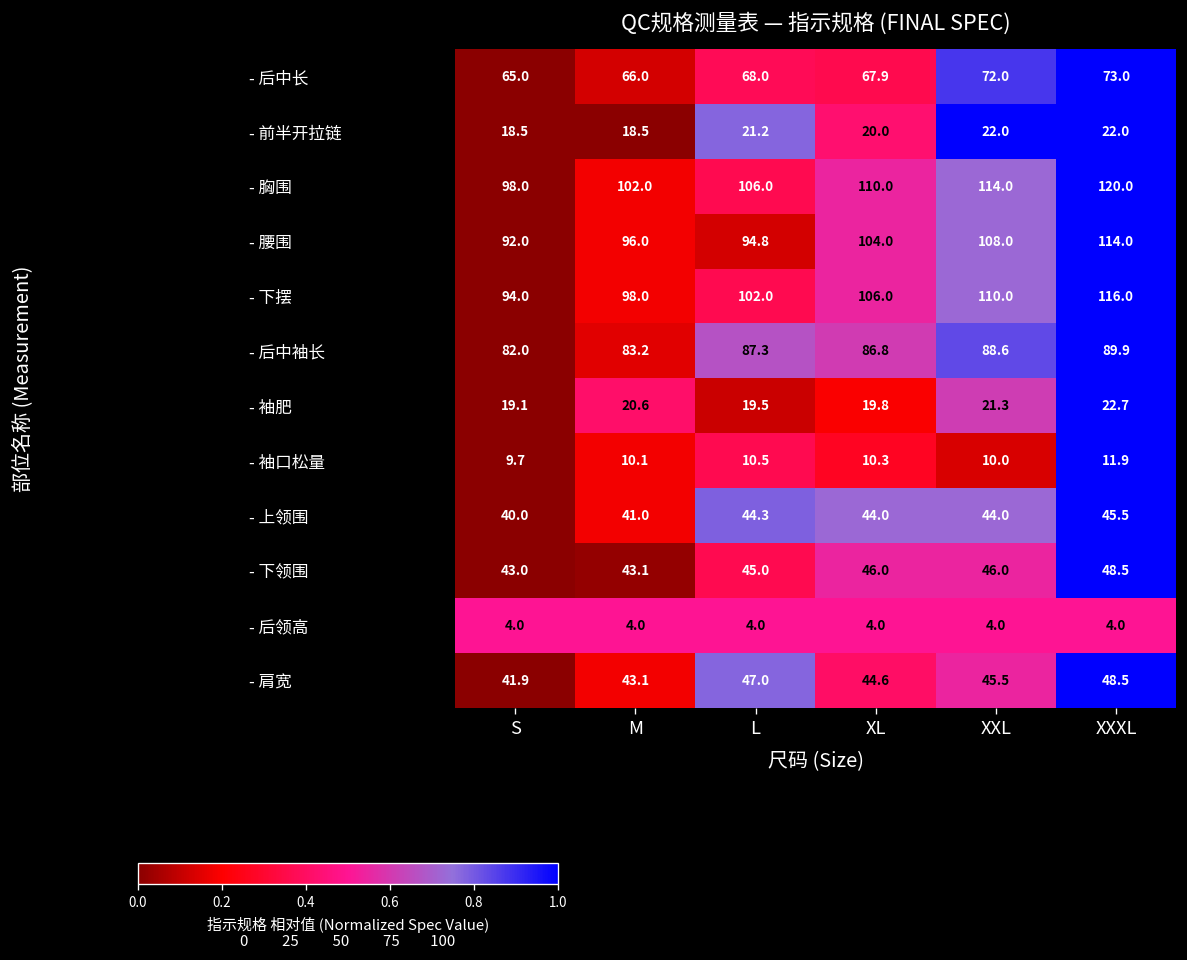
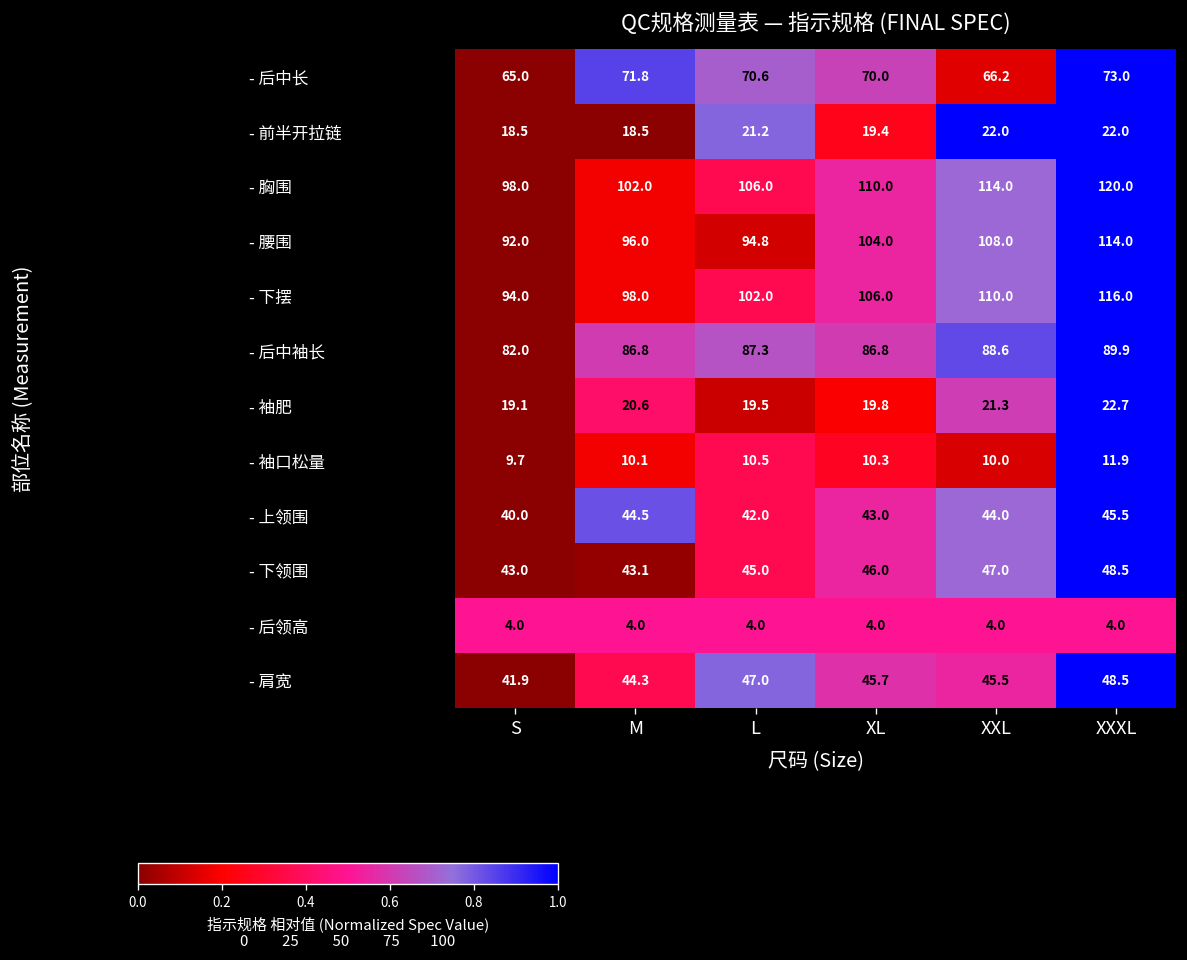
  {
    "- 后中长": {
      "S": 65.0,
-     "M": 66.0,
-     "L": 68.0,
-     "XL": 67.9,
-     "XXL": 72.0,
+     "M": 71.8,
+     "L": 70.6,
+     "XL": 70.0,
+     "XXL": 66.2,
      "XXXL": 73.0
    },
    "- 前半开拉链": {
      "S": 18.5,
      "M": 18.5,
      "L": 21.2,
-     "XL": 20.0,
+     "XL": 19.4,
      "XXL": 22.0,
      "XXXL": 22.0
    },
    "- 胸围": {
      "S": 98.0,
      "M": 102.0,
      "L": 106.0,
      "XL": 110.0,
      "XXL": 114.0,
      "XXXL": 120.0
    },
    "- 腰围": {
      "S": 92.0,
      "M": 96.0,
      "L": 94.8,
      "XL": 104.0,
      "XXL": 108.0,
      "XXXL": 114.0
    },
    "- 下摆": {
      "S": 94.0,
      "M": 98.0,
      "L": 102.0,
      "XL": 106.0,
      "XXL": 110.0,
      "XXXL": 116.0
    },
    "- 后中袖长": {
      "S": 82.0,
-     "M": 83.2,
+     "M": 86.8,
      "L": 87.3,
      "XL": 86.8,
      "XXL": 88.6,
      "XXXL": 89.9
    },
    "- 袖肥": {
      "S": 19.1,
      "M": 20.6,
      "L": 19.5,
      "XL": 19.8,
      "XXL": 21.3,
      "XXXL": 22.7
    },
    "- 袖口松量": {
      "S": 9.7,
      "M": 10.1,
      "L": 10.5,
      "XL": 10.3,
      "XXL": 10.0,
      "XXXL": 11.9
    },
    "- 上领围": {
      "S": 40.0,
-     "M": 41.0,
-     "L": 44.3,
-     "XL": 44.0,
+     "M": 44.5,
+     "L": 42.0,
+     "XL": 43.0,
      "XXL": 44.0,
      "XXXL": 45.5
    },
    "- 下领围": {
      "S": 43.0,
      "M": 43.1,
      "L": 45.0,
      "XL": 46.0,
-     "XXL": 46.0,
+     "XXL": 47.0,
      "XXXL": 48.5
    },
    "- 后领高": {
      "S": 4.0,
      "M": 4.0,
      "L": 4.0,
      "XL": 4.0,
      "XXL": 4.0,
      "XXXL": 4.0
    },
    "- 肩宽": {
      "S": 41.9,
-     "M": 43.1,
+     "M": 44.3,
      "L": 47.0,
-     "XL": 44.6,
+     "XL": 45.7,
      "XXL": 45.5,
      "XXXL": 48.5
    }
  }
